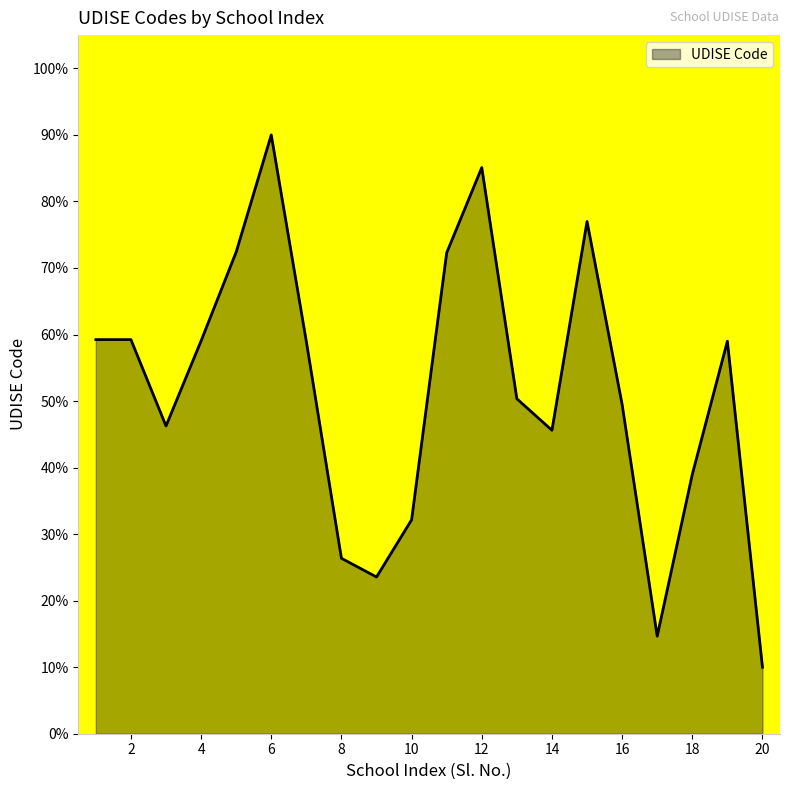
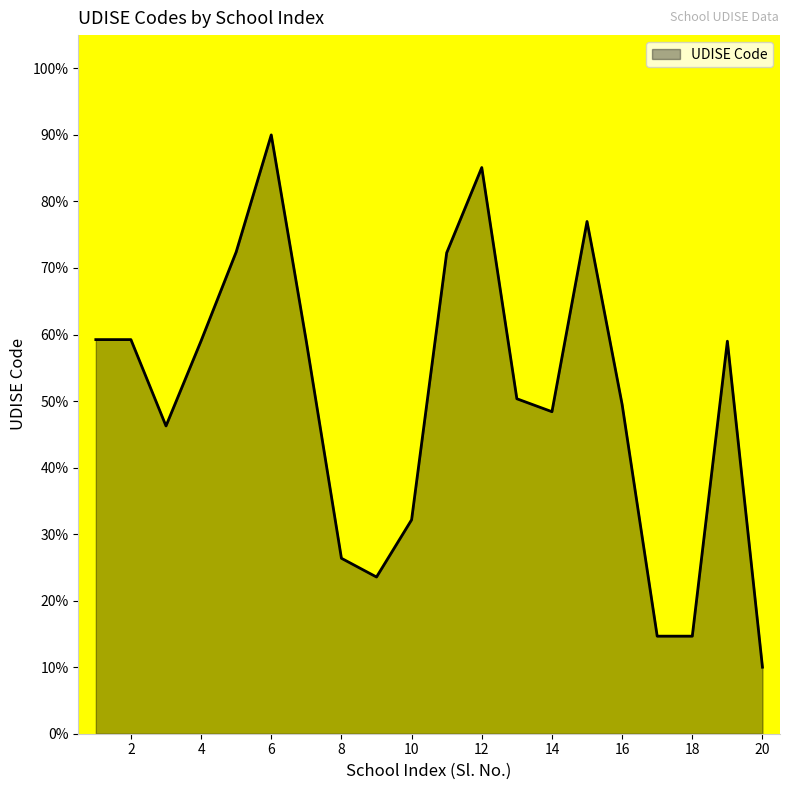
  {
    "2": "59%",
    "4": "59%",
    "6": "90%",
    "8": "26%",
    "10": "32%",
    "12": "85%",
-   "14": "46%",
+   "14": "48%",
    "16": "50%",
-   "18": "39%",
+   "18": "15%",
    "20": "10%"
  }
